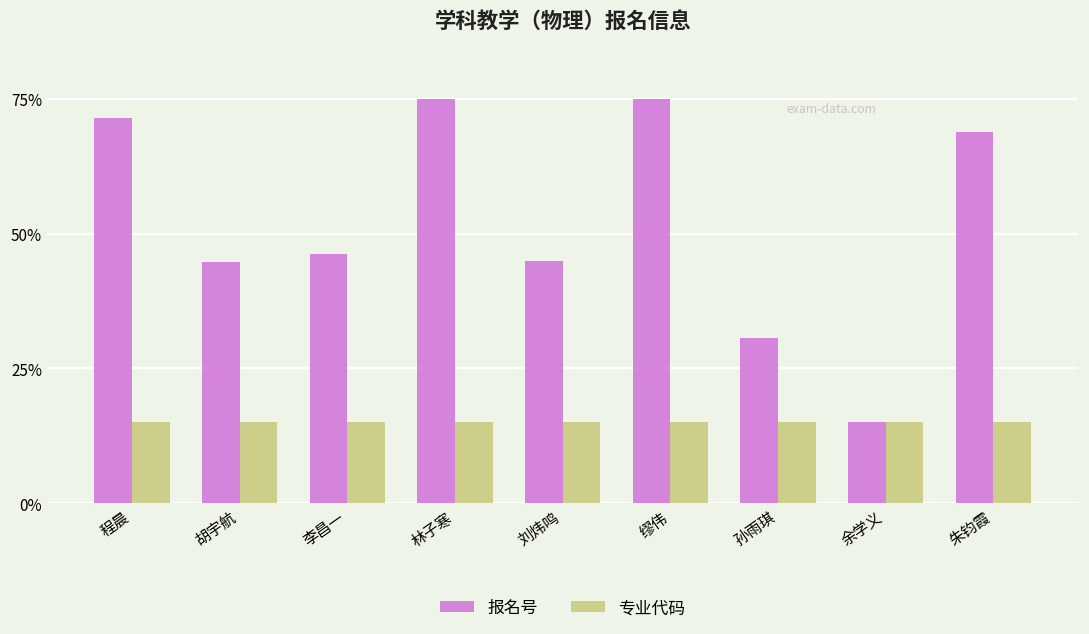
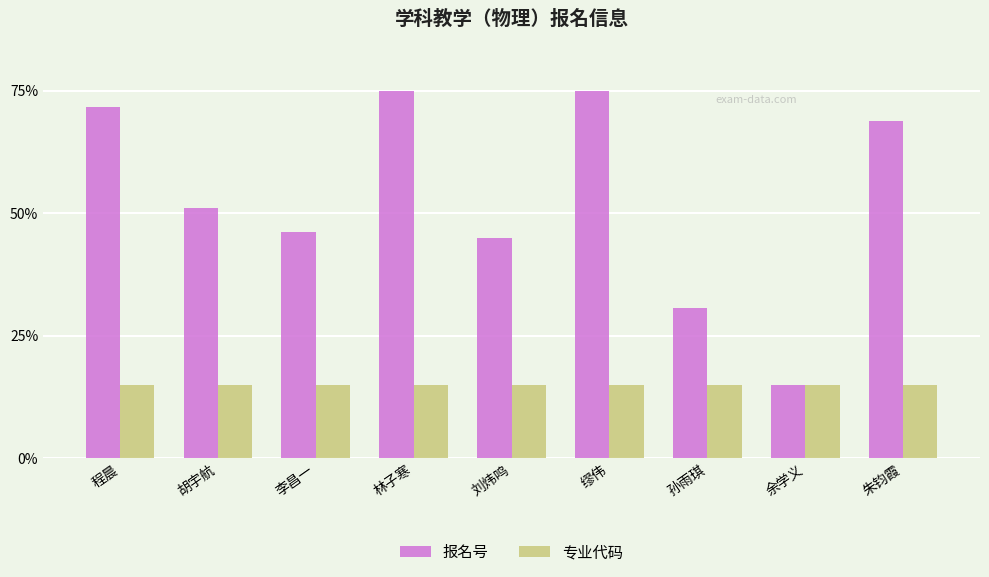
  {
    "报名号": {
      "程晨": "72%",
-     "胡宇航": "45%",
+     "胡宇航": "51%",
      "李昌一": "46%",
      "林子寒": "75%",
      "刘炜鸣": "45%",
      "缪伟": "75%",
      "孙雨琪": "31%",
      "余学义": "15%",
      "朱钧霞": "69%"
    },
    "专业代码": {
      "程晨": "15%",
      "胡宇航": "15%",
      "李昌一": "15%",
      "林子寒": "15%",
      "刘炜鸣": "15%",
      "缪伟": "15%",
      "孙雨琪": "15%",
      "余学义": "15%",
      "朱钧霞": "15%"
    }
  }
